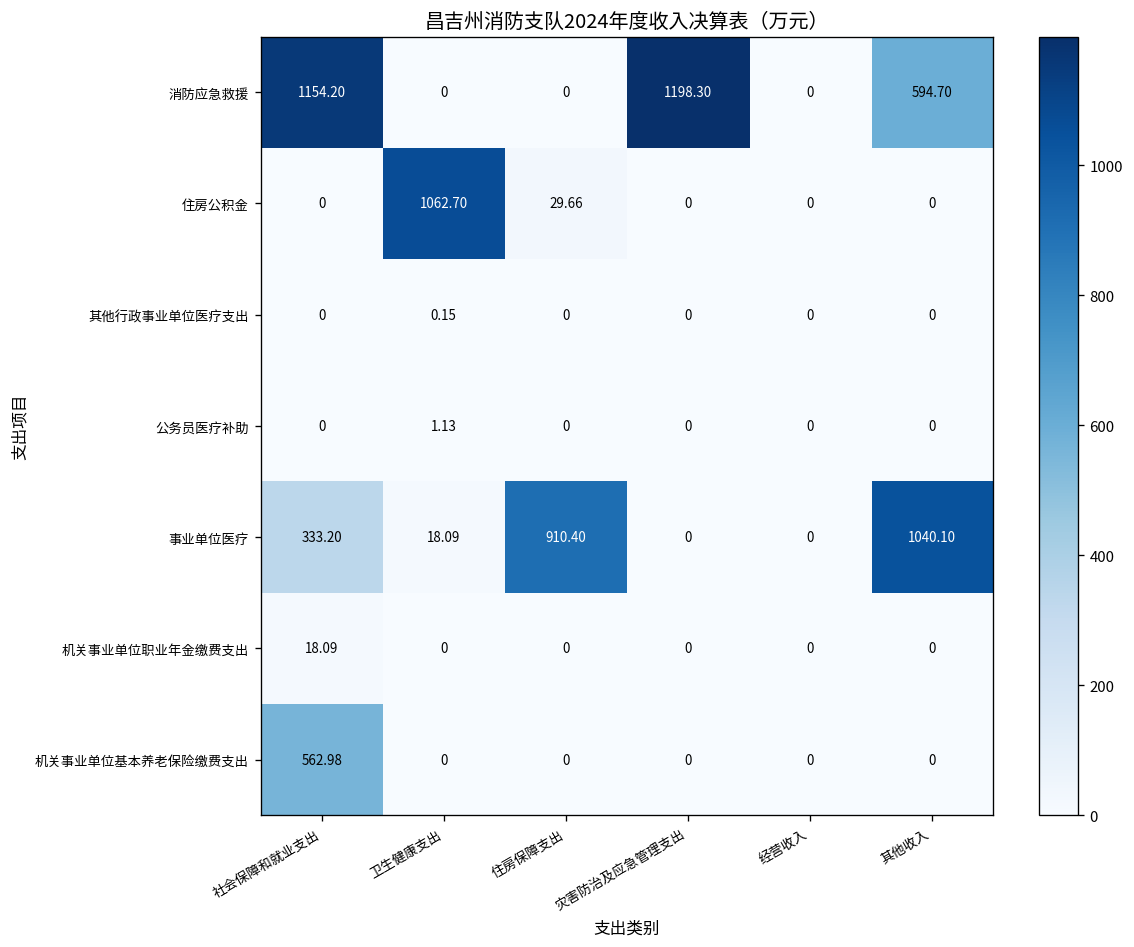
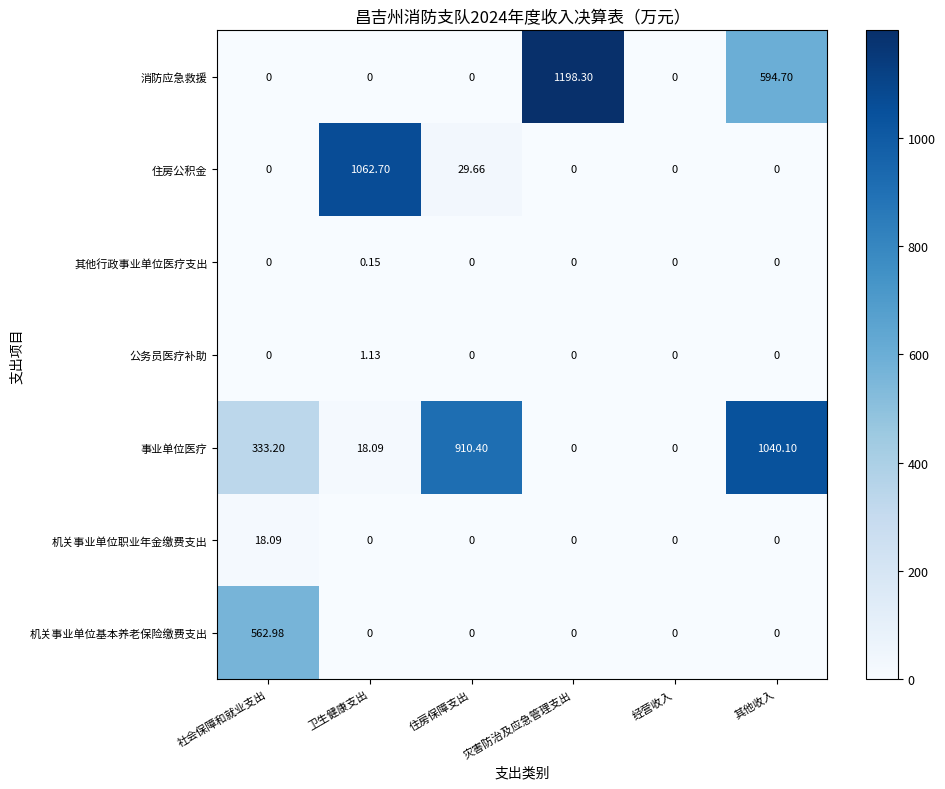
  {
    "消防应急救援": {
-     "社会保障和就业支出": 1154.20,
+     "社会保障和就业支出": 0,
      "卫生健康支出": 0,
      "住房保障支出": 0,
      "灾害防治及应急管理支出": 1198.30,
      "经营收入": 0,
      "其他收入": 594.70
    },
    "住房公积金": {
      "社会保障和就业支出": 0,
      "卫生健康支出": 1062.70,
      "住房保障支出": 29.66,
      "灾害防治及应急管理支出": 0,
      "经营收入": 0,
      "其他收入": 0
    },
    "其他行政事业单位医疗支出": {
      "社会保障和就业支出": 0,
      "卫生健康支出": 0.15,
      "住房保障支出": 0,
      "灾害防治及应急管理支出": 0,
      "经营收入": 0,
      "其他收入": 0
    },
    "公务员医疗补助": {
      "社会保障和就业支出": 0,
      "卫生健康支出": 1.13,
      "住房保障支出": 0,
      "灾害防治及应急管理支出": 0,
      "经营收入": 0,
      "其他收入": 0
    },
    "事业单位医疗": {
      "社会保障和就业支出": 333.20,
      "卫生健康支出": 18.09,
      "住房保障支出": 910.40,
      "灾害防治及应急管理支出": 0,
      "经营收入": 0,
      "其他收入": 1040.10
    },
    "机关事业单位职业年金缴费支出": {
      "社会保障和就业支出": 18.09,
      "卫生健康支出": 0,
      "住房保障支出": 0,
      "灾害防治及应急管理支出": 0,
      "经营收入": 0,
      "其他收入": 0
    },
    "机关事业单位基本养老保险缴费支出": {
      "社会保障和就业支出": 562.98,
      "卫生健康支出": 0,
      "住房保障支出": 0,
      "灾害防治及应急管理支出": 0,
      "经营收入": 0,
      "其他收入": 0
    }
  }
